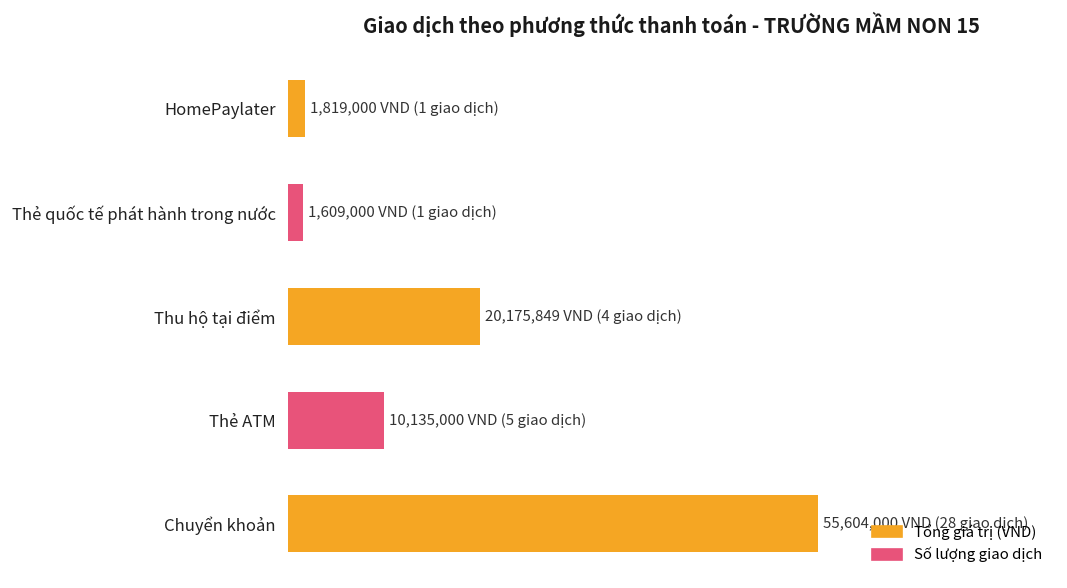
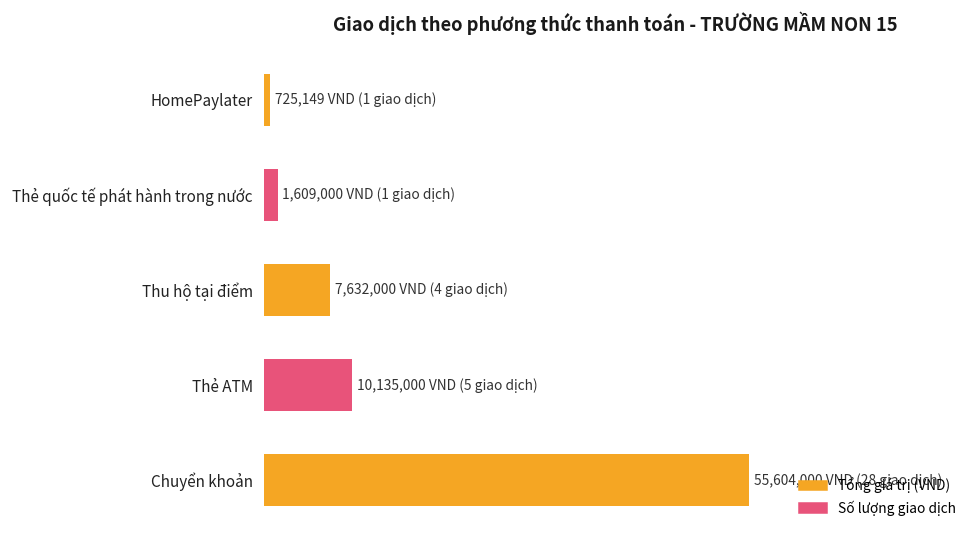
  {
-   "HomePaylater": "1,819,000",
+   "HomePaylater": "725,149",
    "Thẻ quốc tế phát hành trong nước": "1,609,000",
-   "Thu hộ tại điểm": "20,175,849",
+   "Thu hộ tại điểm": "7,632,000",
    "Thẻ ATM": "10,135,000",
    "Chuyển khoản": "55,604,000"
  }
